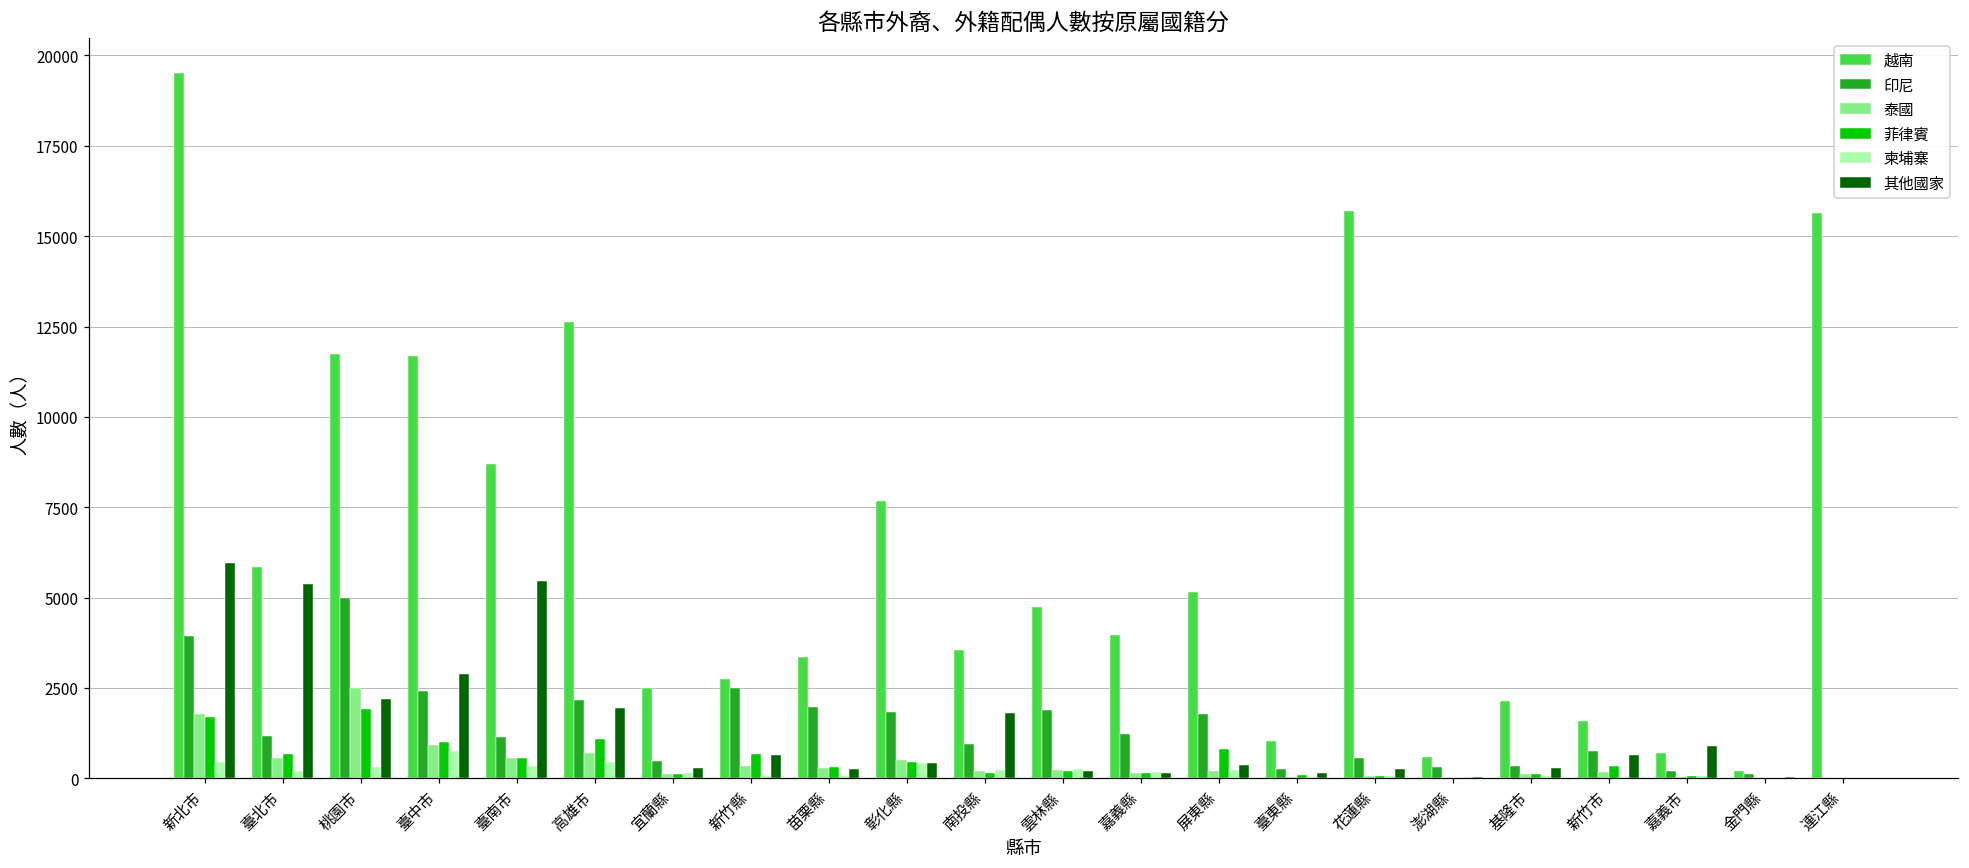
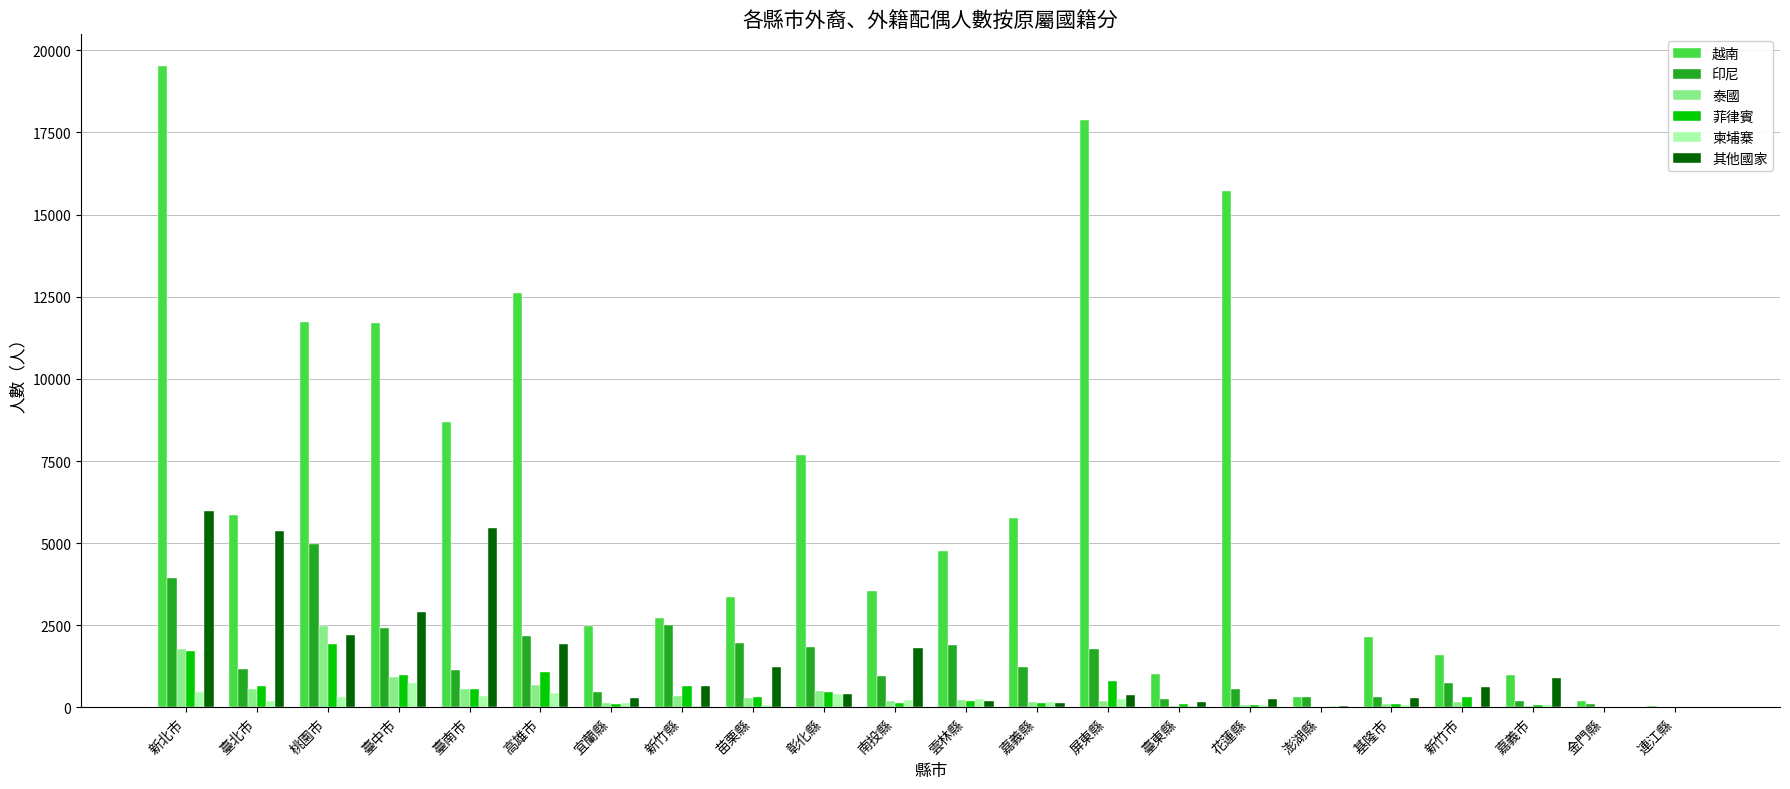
  {
    "越南": {
      "新北市": 19500,
      "臺北市": 5900,
      "桃園市": 11700,
      "臺中市": 11700,
      "臺南市": 8700,
      "高雄市": 12600,
      "宜蘭縣": 2500,
      "新竹縣": 2700,
      "苗栗縣": 3400,
      "彰化縣": 7700,
      "南投縣": 3600,
      "雲林縣": 4800,
-     "嘉義縣": 4000,
-     "屏東縣": 5200,
+     "嘉義縣": 5800,
+     "屏東縣": 17900,
      "臺東縣": 1000,
      "花蓮縣": 15700,
-     "澎湖縣": 600,
+     "澎湖縣": 300,
      "基隆市": 2100,
      "新竹市": 1600,
-     "嘉義市": 700,
+     "嘉義市": 1000,
      "金門縣": 200,
-     "連江縣": 15700
+     "連江縣": 100
    },
    "其他國家": {
      "新北市": 6000,
      "臺北市": 5400,
      "桃園市": 2200,
      "臺中市": 2900,
      "臺南市": 5400,
      "高雄市": 1900,
      "宜蘭縣": 300,
      "新竹縣": 600,
-     "苗栗縣": 300,
+     "苗栗縣": 1200,
      "彰化縣": 400,
      "南投縣": 1800,
      "雲林縣": 200,
      "嘉義縣": 100,
      "屏東縣": 400,
      "臺東縣": 200,
      "花蓮縣": 300,
      "基隆市": 300,
      "新竹市": 600,
      "嘉義市": 900
    }
  }
